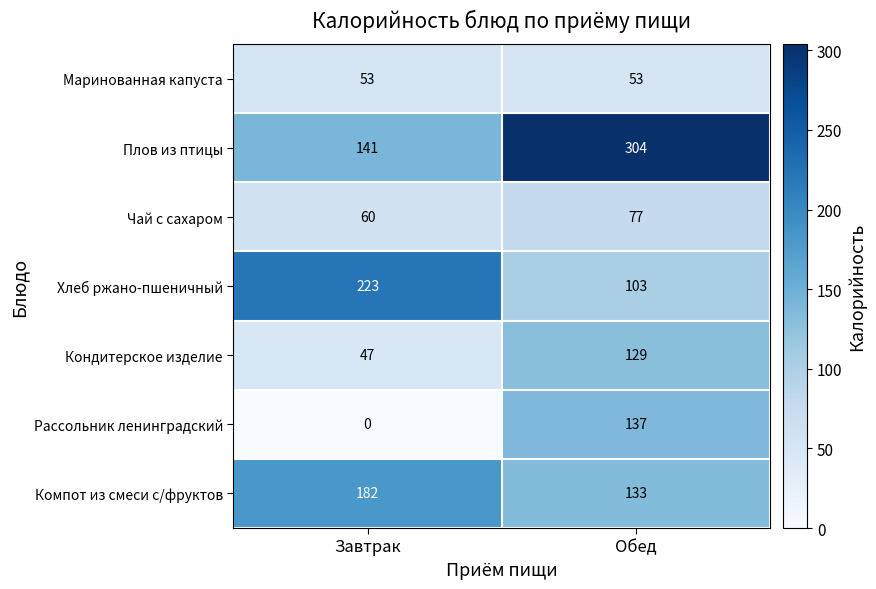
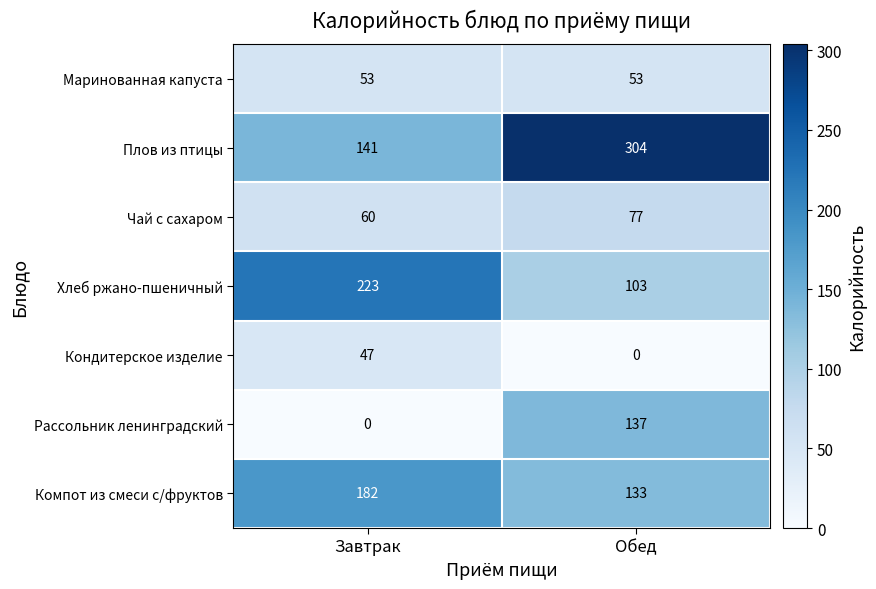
  {
    "Маринованная капуста": {
      "Завтрак": 53,
      "Обед": 53
    },
    "Плов из птицы": {
      "Завтрак": 141,
      "Обед": 304
    },
    "Чай с сахаром": {
      "Завтрак": 60,
      "Обед": 77
    },
    "Хлеб ржано-пшеничный": {
      "Завтрак": 223,
      "Обед": 103
    },
    "Кондитерское изделие": {
      "Завтрак": 47,
-     "Обед": 129
+     "Обед": 0
    },
    "Рассольник ленинградский": {
      "Завтрак": 0,
      "Обед": 137
    },
    "Компот из смеси с/фруктов": {
      "Завтрак": 182,
      "Обед": 133
    }
  }
